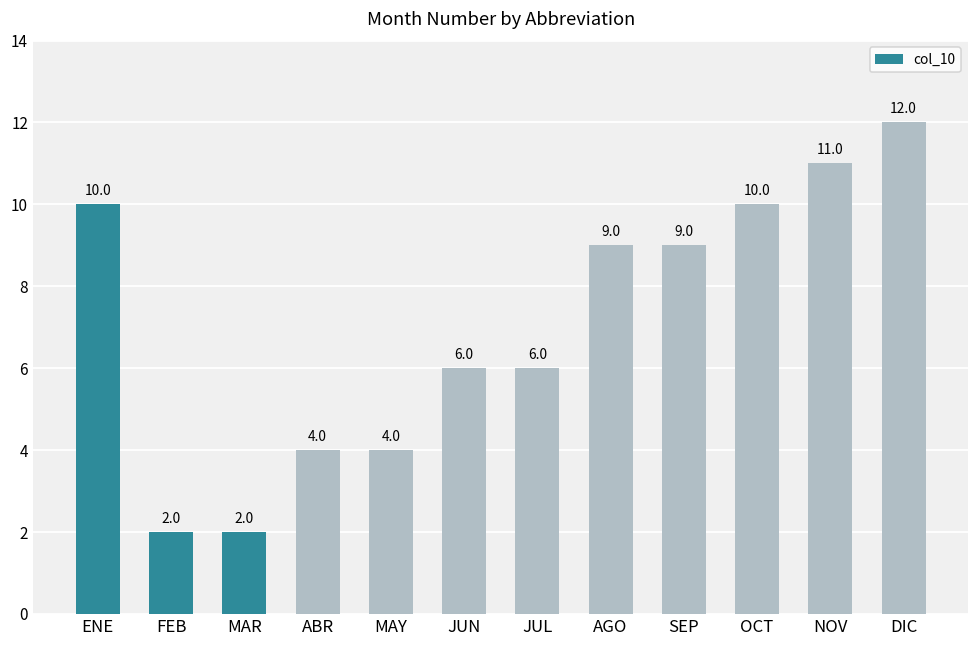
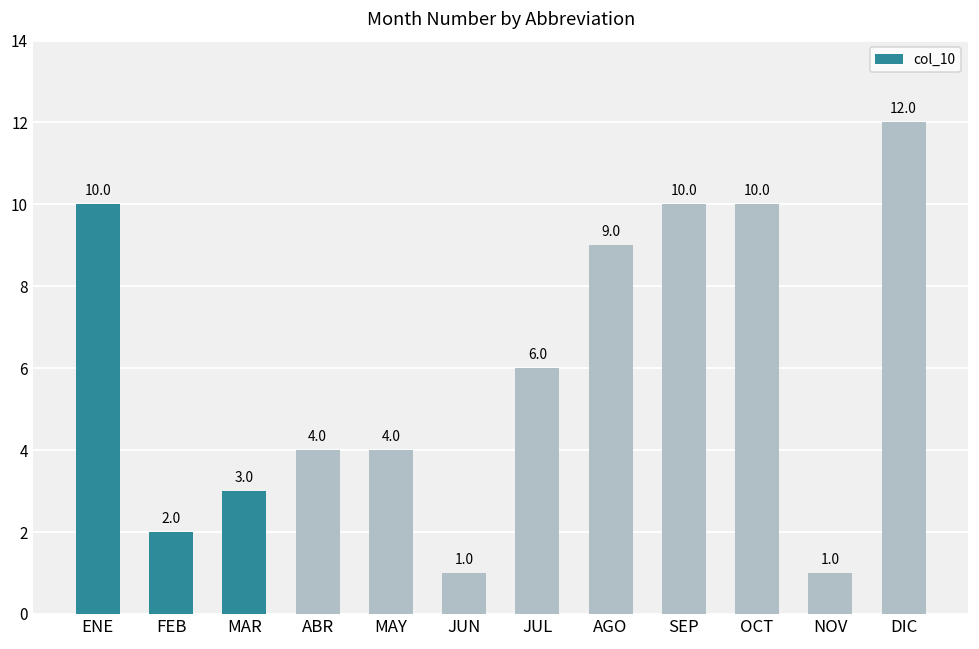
  {
    "ENE": 10.0,
    "FEB": 2.0,
-   "MAR": 2.0,
+   "MAR": 3.0,
    "ABR": 4.0,
    "MAY": 4.0,
-   "JUN": 6.0,
+   "JUN": 1.0,
    "JUL": 6.0,
    "AGO": 9.0,
-   "SEP": 9.0,
+   "SEP": 10.0,
    "OCT": 10.0,
-   "NOV": 11.0,
+   "NOV": 1.0,
    "DIC": 12.0
  }
